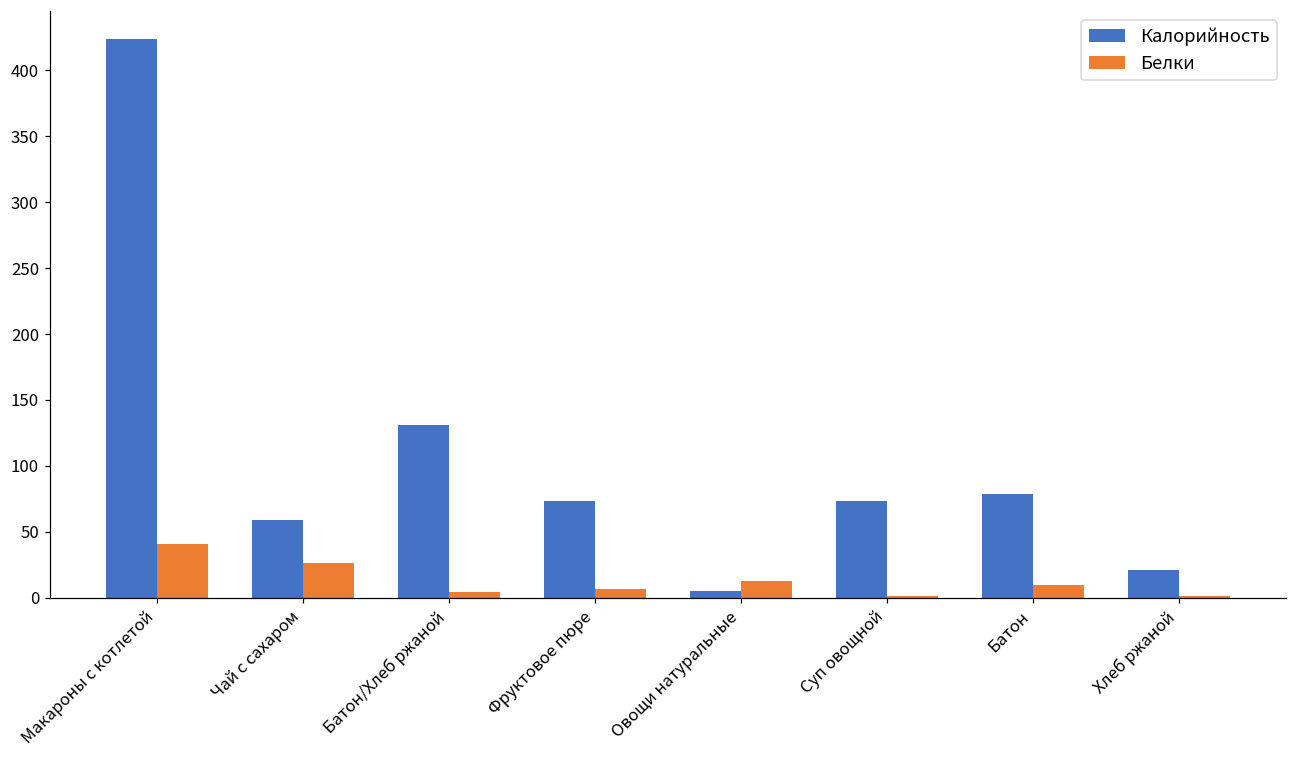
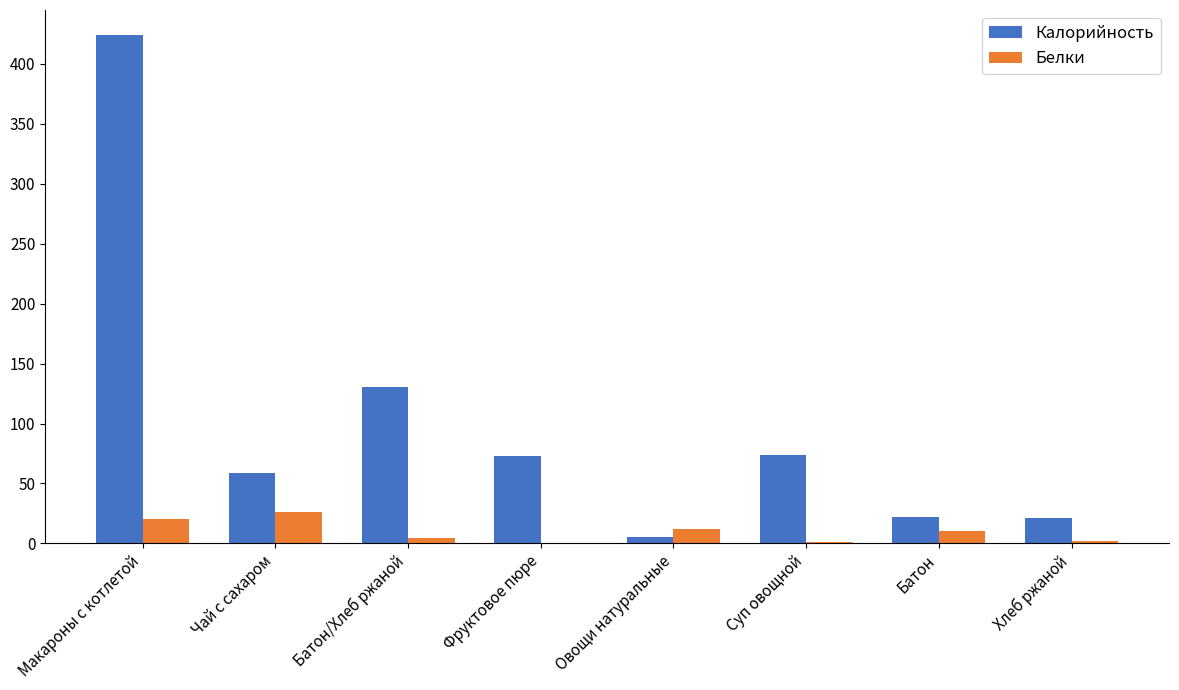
  {
    "Калорийность": {
      "Макароны с котлетой": 424,
      "Чай с сахаром": 59,
      "Батон/Хлеб ржаной": 131,
      "Фруктовое пюре": 73,
      "Овощи натуральные": 5,
      "Суп овощной": 73,
-     "Батон": 79,
+     "Батон": 22,
      "Хлеб ржаной": 21
    },
    "Белки": {
-     "Макароны с котлетой": 40,
+     "Макароны с котлетой": 20,
      "Чай с сахаром": 26,
      "Батон/Хлеб ржаной": 4,
-     "Фруктовое пюре": 7,
+     "Фруктовое пюре": 0,
      "Овощи натуральные": 12,
      "Батон": 10
    }
  }
